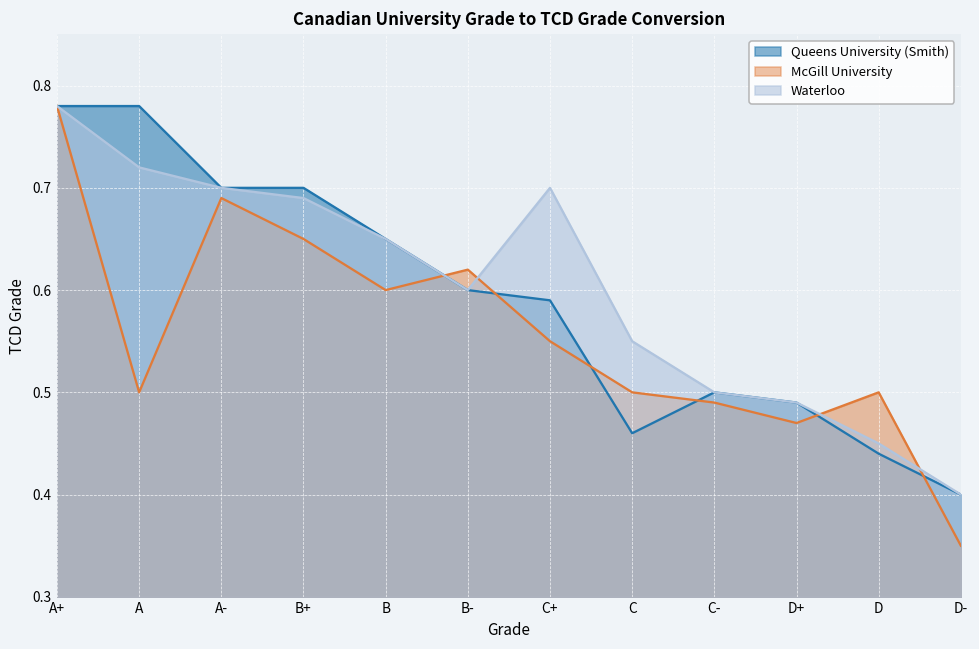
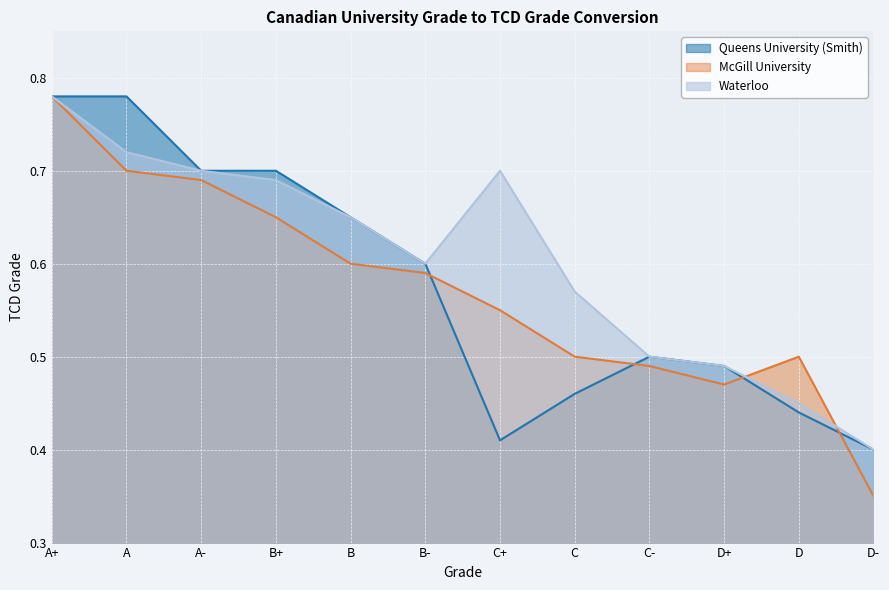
  {
    "Queens University (Smith)": {
      "A": 0.78,
      "B+": 0.70,
-     "C+": 0.59,
+     "C+": 0.41,
      "C": 0.46,
      "D": 0.44
    },
    "McGill University": {
-     "A": 0.5,
+     "A": 0.7,
      "A-": 0.69,
      "B+": 0.65,
      "B": 0.60,
-     "B-": 0.62,
+     "B-": 0.59,
      "C+": 0.55,
      "C": 0.50,
      "C-": 0.49,
      "D+": 0.47,
      "D": 0.50,
      "D-": 0.35
    },
    "Waterloo": {
      "A": 0.72,
      "B+": 0.69,
      "C+": 0.70,
-     "C": 0.55,
+     "C": 0.57,
      "D": 0.45
    }
  }
